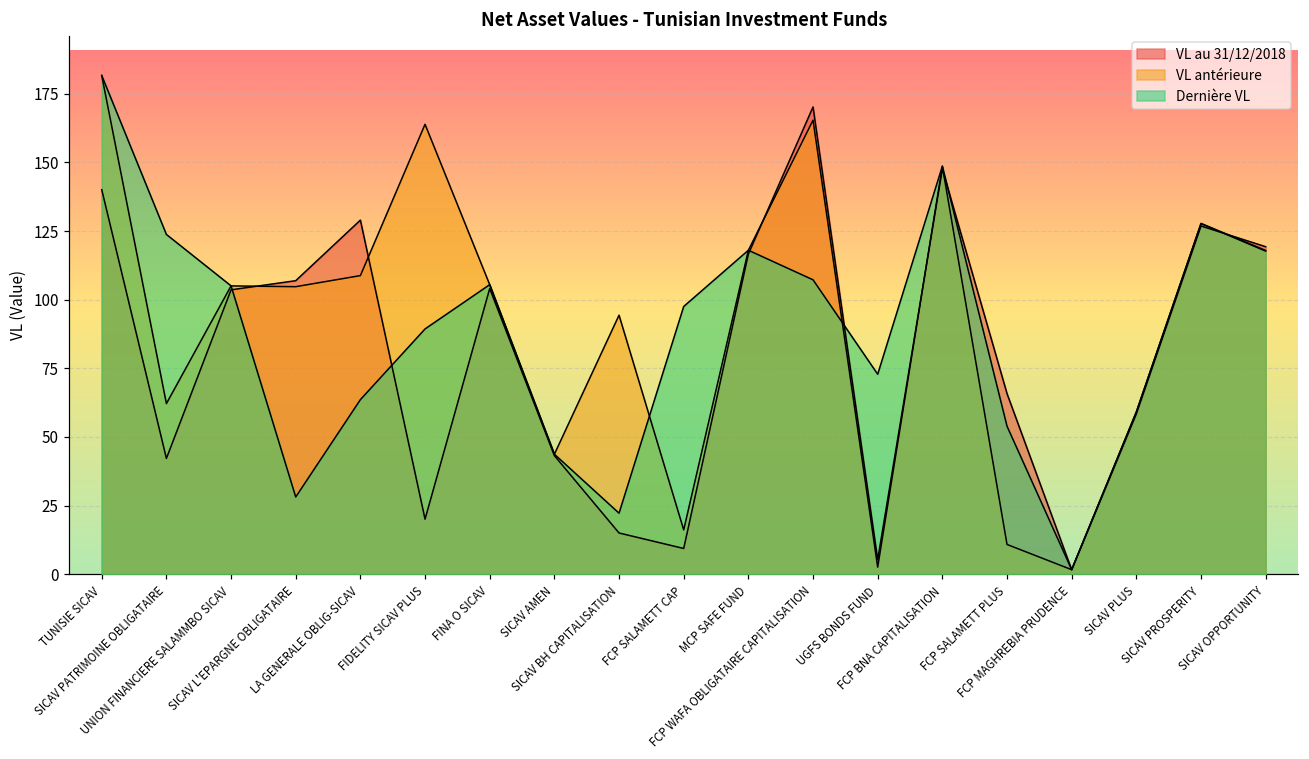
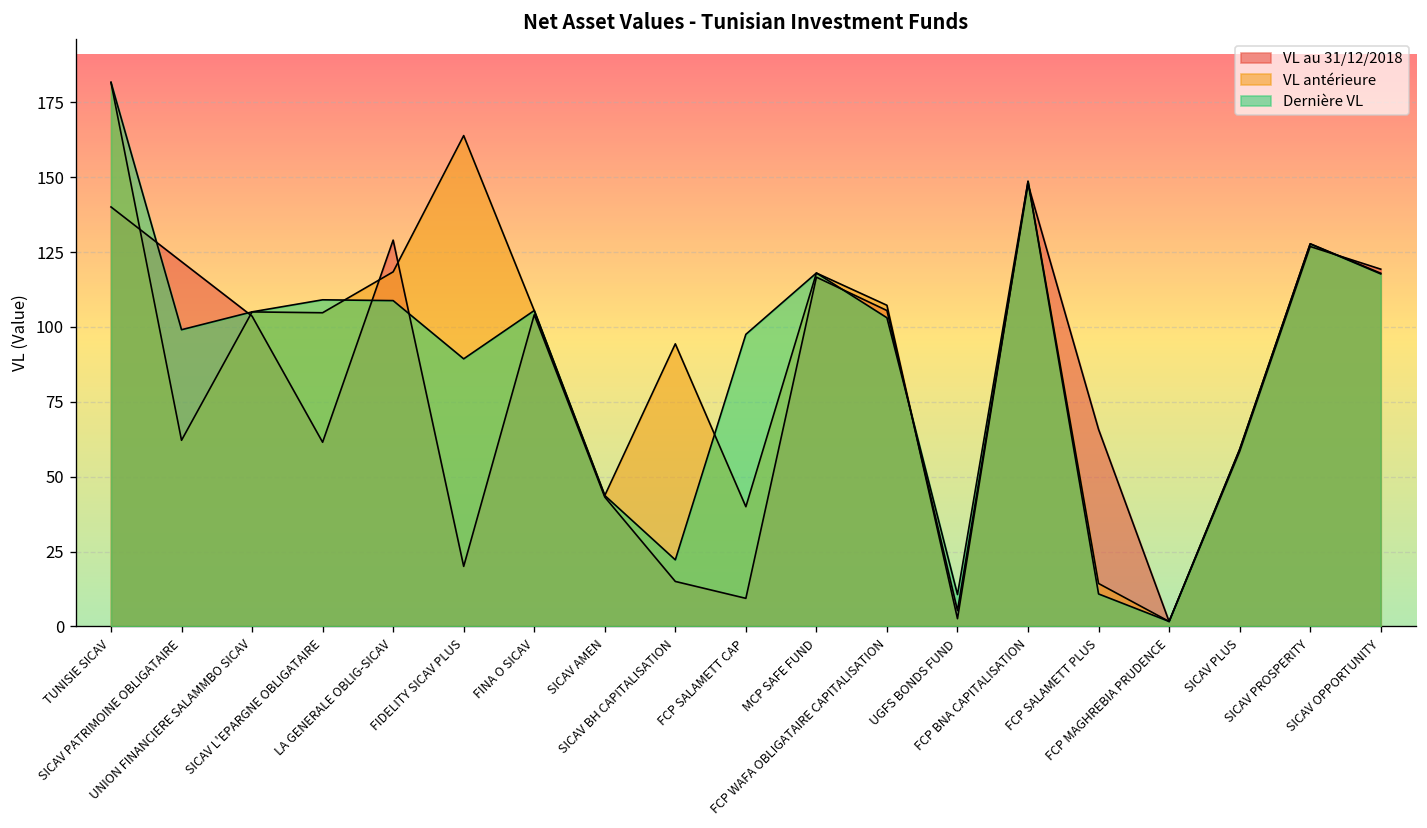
  {
    "VL au 31/12/2018": {
      "TUNISIE SICAV": 140,
-     "SICAV PATRIMOINE OBLIGATAIRE": 42,
+     "SICAV PATRIMOINE OBLIGATAIRE": 122,
      "UNION FINANCIERE SALAMMBO SICAV": 104,
-     "SICAV L'EPARGNE OBLIGATAIRE": 107,
+     "SICAV L'EPARGNE OBLIGATAIRE": 61,
      "LA GENERALE OBLIG-SICAV": 129,
      "FIDELITY SICAV PLUS": 20,
      "FINA O SICAV": 104,
      "SICAV BH CAPITALISATION": 15,
      "FCP SALAMETT CAP": 9,
      "MCP SAFE FUND": 117,
-     "FCP WAFA OBLIGATAIRE CAPITALISATION": 170,
+     "FCP WAFA OBLIGATAIRE CAPITALISATION": 105,
      "UGFS BONDS FUND": 5,
      "FCP SALAMETT PLUS": 66,
      "SICAV OPPORTUNITY": 119
    },
    "VL antérieure": {
      "SICAV PATRIMOINE OBLIGATAIRE": 62,
      "SICAV L'EPARGNE OBLIGATAIRE": 105,
-     "LA GENERALE OBLIG-SICAV": 109,
+     "LA GENERALE OBLIG-SICAV": 118,
      "FIDELITY SICAV PLUS": 164,
      "SICAV BH CAPITALISATION": 94,
-     "FCP SALAMETT CAP": 16,
-     "FCP WAFA OBLIGATAIRE CAPITALISATION": 165,
+     "FCP SALAMETT CAP": 40,
+     "FCP WAFA OBLIGATAIRE CAPITALISATION": 107,
      "UGFS BONDS FUND": 3,
-     "FCP SALAMETT PLUS": 11
+     "FCP SALAMETT PLUS": 14
    },
    "Dernière VL": {
-     "SICAV PATRIMOINE OBLIGATAIRE": 124,
-     "SICAV L'EPARGNE OBLIGATAIRE": 28,
-     "LA GENERALE OBLIG-SICAV": 64,
+     "SICAV PATRIMOINE OBLIGATAIRE": 99,
+     "SICAV L'EPARGNE OBLIGATAIRE": 109,
+     "LA GENERALE OBLIG-SICAV": 109,
      "FIDELITY SICAV PLUS": 89,
      "SICAV BH CAPITALISATION": 22,
      "FCP SALAMETT CAP": 98,
-     "FCP WAFA OBLIGATAIRE CAPITALISATION": 107,
-     "UGFS BONDS FUND": 73,
-     "FCP SALAMETT PLUS": 54
+     "FCP WAFA OBLIGATAIRE CAPITALISATION": 103,
+     "UGFS BONDS FUND": 11,
+     "FCP SALAMETT PLUS": 11
    }
  }
